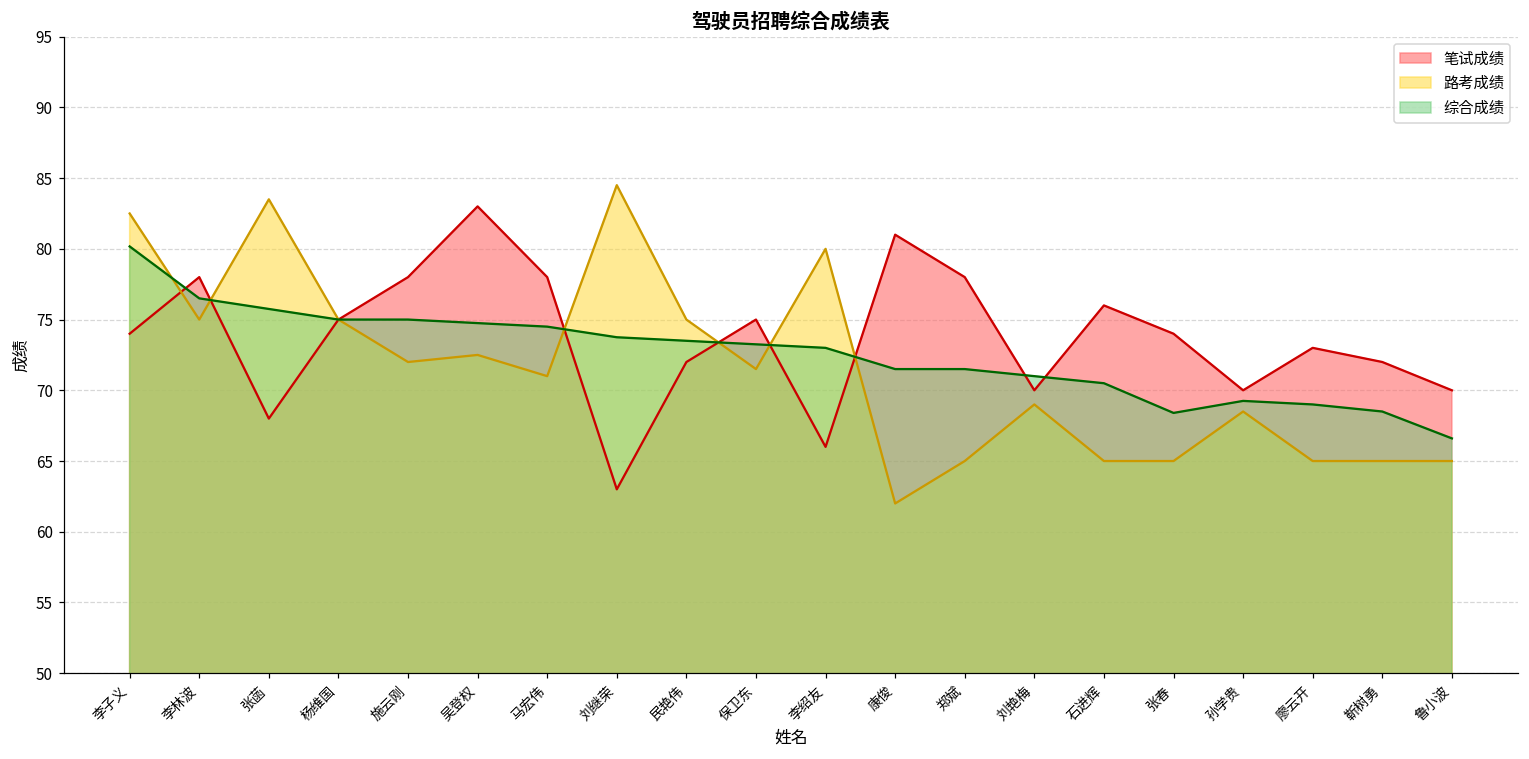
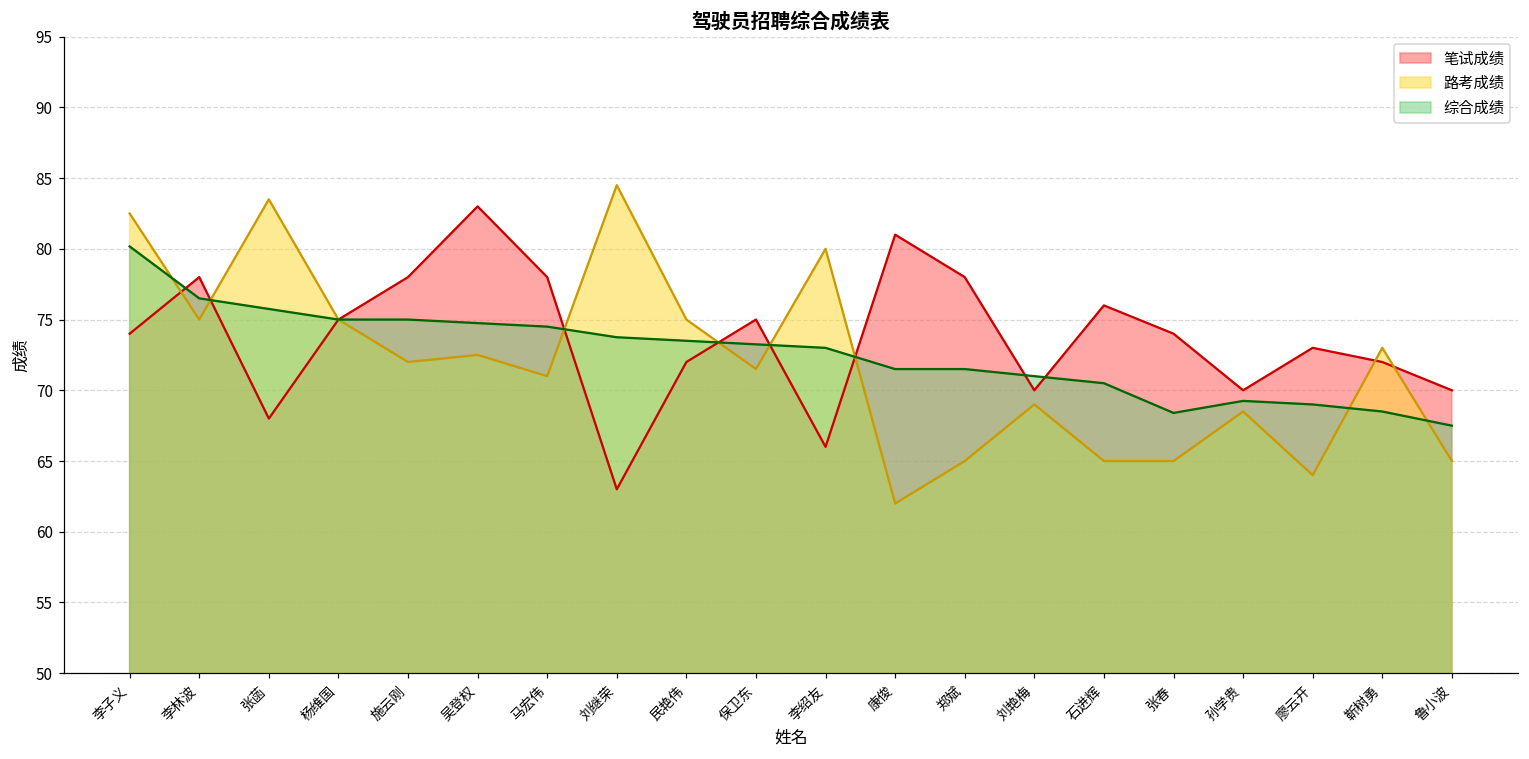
  {
    "笔试成绩": {
      "李子义": 74.0,
      "李林波": 78.0,
      "张菡": 68.0,
      "施云刚": 78.0,
      "吴登权": 83.0,
      "马宏伟": 78.0,
      "刘继荣": 63.0,
      "民艳伟": 72.0,
      "保卫东": 75.0,
      "李绍友": 66.0,
      "康俊": 81.0,
      "郑斌": 78.0,
      "刘艳梅": 70.0,
      "石进辉": 76.0,
      "张春": 74.0,
      "孙学贵": 70.0,
      "廖云开": 73.0,
      "靳树勇": 72.0,
      "鲁小波": 70.0
    },
    "路考成绩": {
      "李子义": 82.5,
      "李林波": 75,
      "张菡": 83.5,
      "施云刚": 72,
      "吴登权": 72.5,
      "马宏伟": 71,
      "刘继荣": 84.5,
      "民艳伟": 75,
      "保卫东": 71.5,
      "李绍友": 80,
      "康俊": 62,
      "郑斌": 65,
      "刘艳梅": 69,
      "石进辉": 65,
      "张春": 65,
      "孙学贵": 68.5,
-     "廖云开": 65,
-     "靳树勇": 65,
+     "廖云开": 64,
+     "靳树勇": 73,
      "鲁小波": 65
    },
    "综合成绩": {
      "李子义": 80.2,
      "李林波": 76.5,
      "张菡": 75.8,
      "施云刚": 75.0,
      "吴登权": 74.8,
      "马宏伟": 74.5,
      "刘继荣": 73.8,
      "民艳伟": 73.5,
      "保卫东": 73.3,
      "李绍友": 73.0,
      "康俊": 71.5,
      "郑斌": 71.5,
      "刘艳梅": 71.0,
      "石进辉": 70.5,
      "张春": 68.4,
      "孙学贵": 69.3,
      "廖云开": 69.0,
      "靳树勇": 68.5,
-     "鲁小波": 66.6
+     "鲁小波": 67.5
    }
  }
